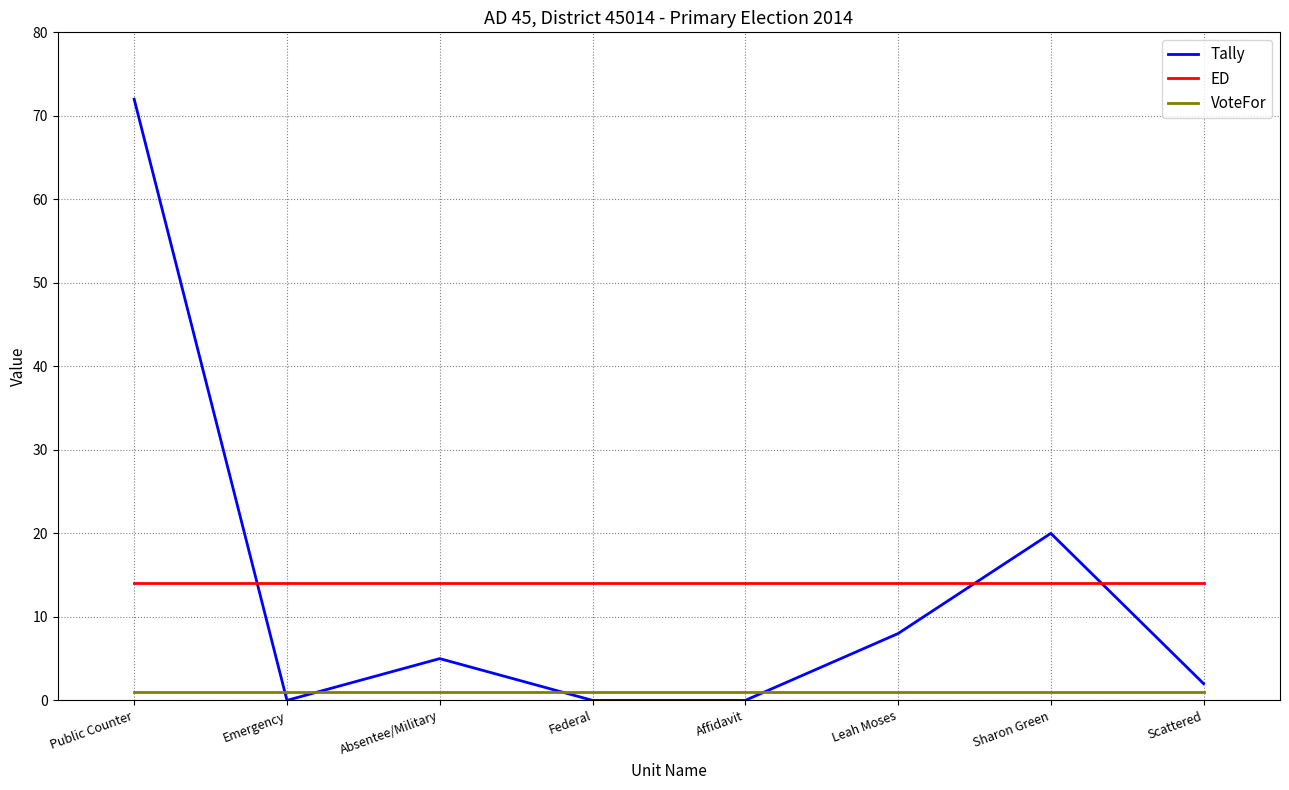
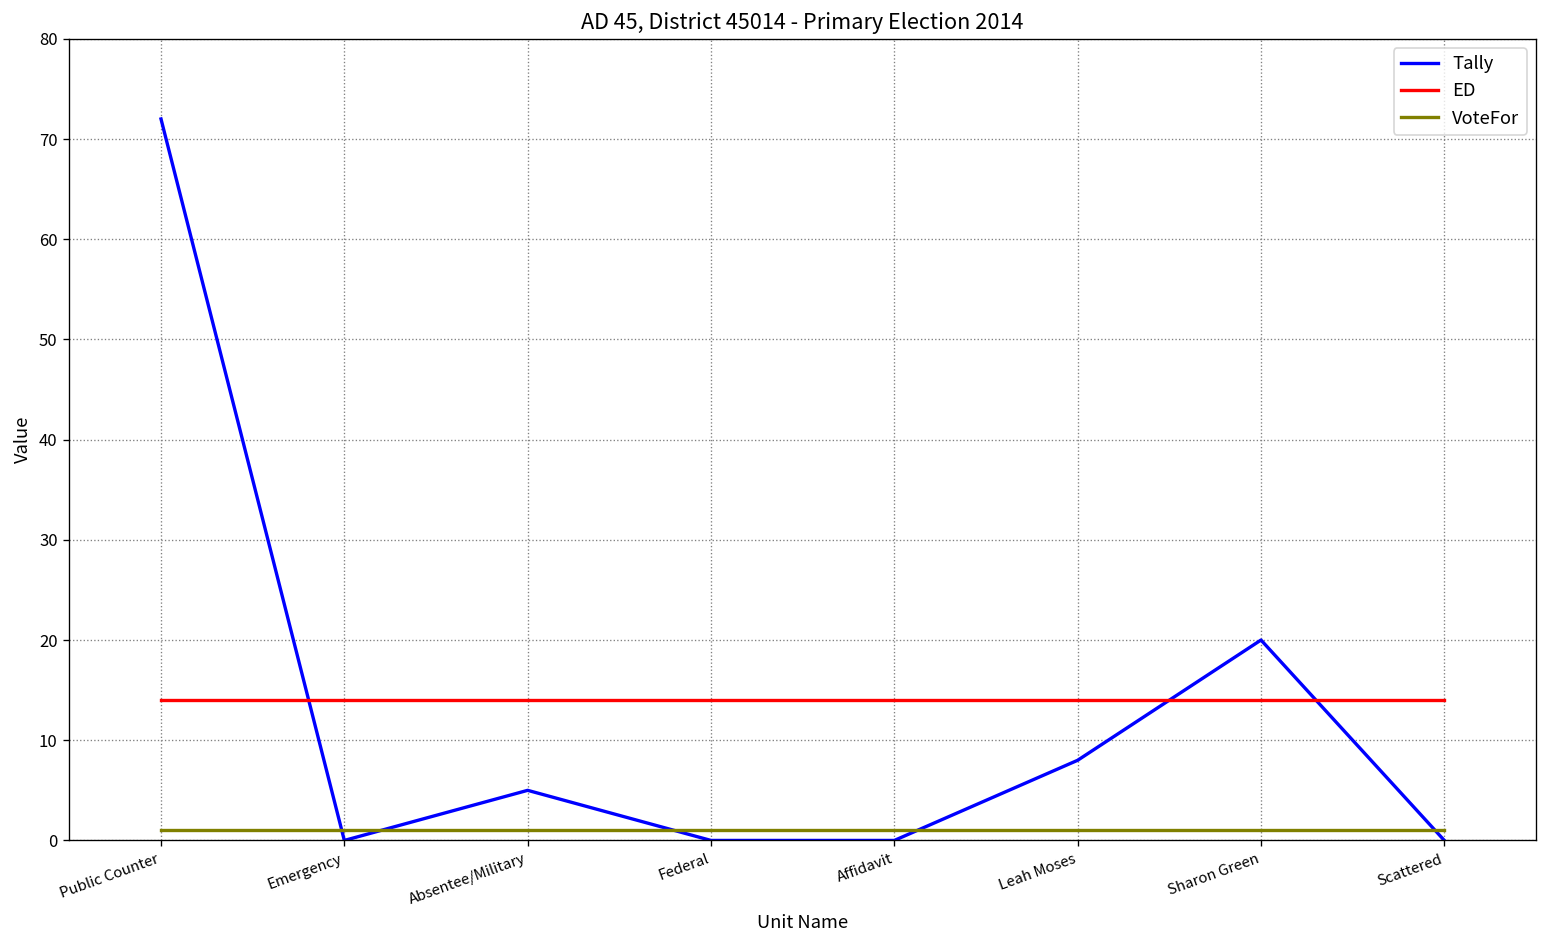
  {
    "Tally": {
      "Public Counter": 72,
      "Emergency": 0,
      "Absentee/Military": 5,
      "Federal": 0,
      "Affidavit": 0,
      "Leah Moses": 8,
      "Sharon Green": 20,
-     "Scattered": 2
+     "Scattered": 0
    },
    "ED": {
      "Public Counter": 14,
      "Emergency": 14,
      "Absentee/Military": 14,
      "Federal": 14,
      "Affidavit": 14,
      "Leah Moses": 14,
      "Sharon Green": 14,
      "Scattered": 14
    },
    "VoteFor": {
      "Public Counter": 1,
      "Emergency": 1,
      "Absentee/Military": 1,
      "Federal": 1,
      "Affidavit": 1,
      "Leah Moses": 1,
      "Sharon Green": 1,
      "Scattered": 1
    }
  }
